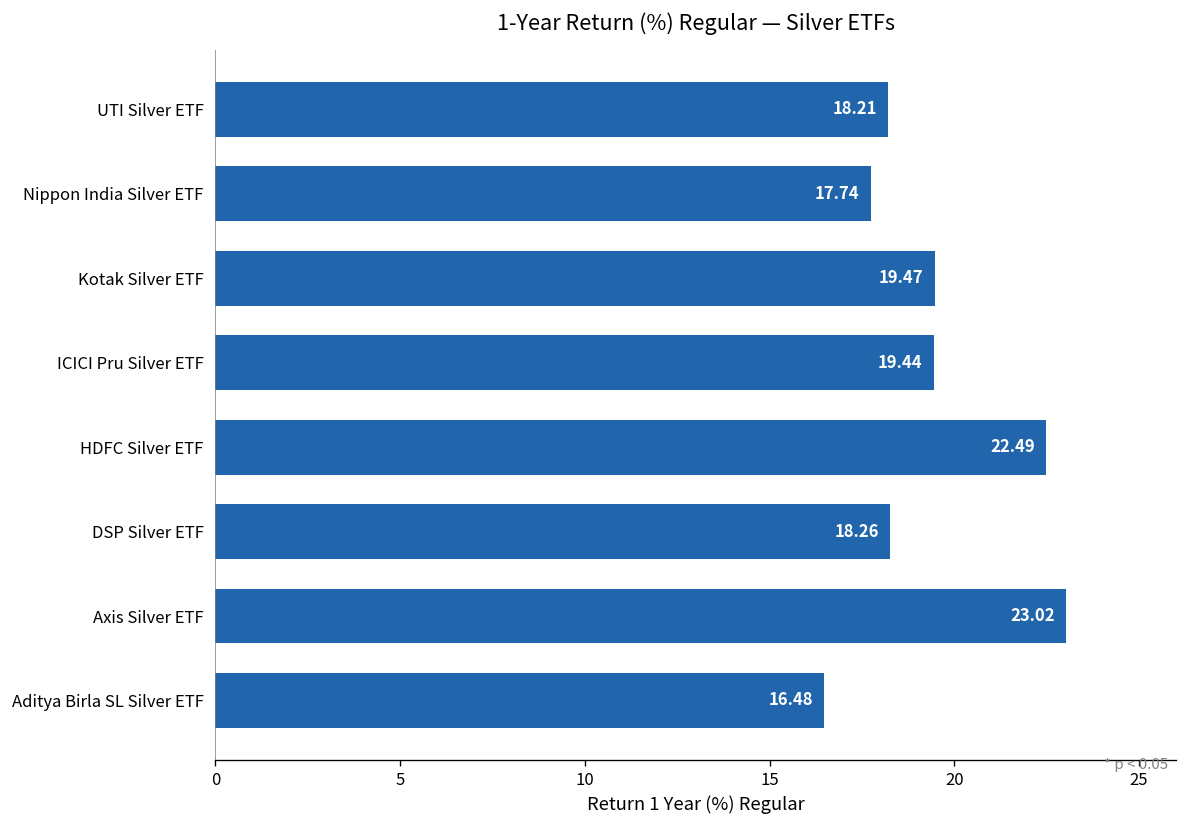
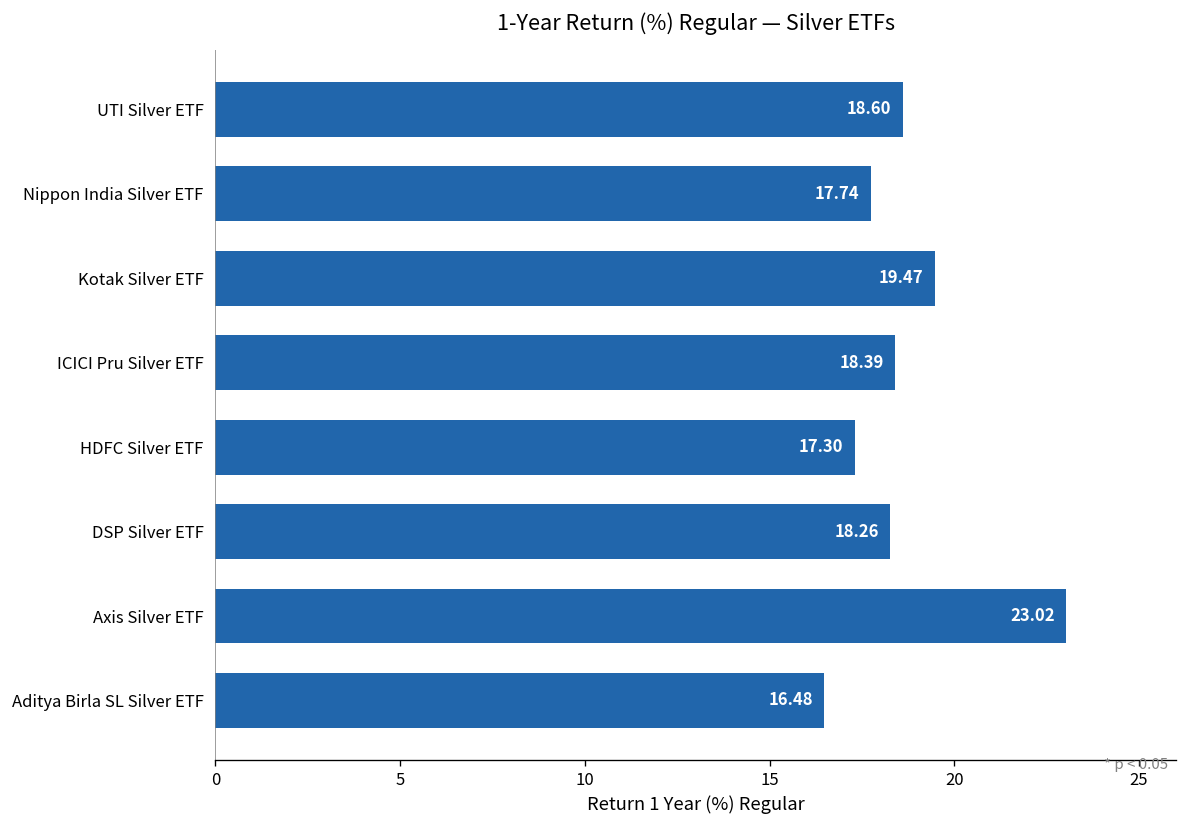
  {
-   "UTI Silver ETF": 18.21,
+   "UTI Silver ETF": 18.60,
    "Nippon India Silver ETF": 17.74,
    "Kotak Silver ETF": 19.47,
-   "ICICI Pru Silver ETF": 19.44,
-   "HDFC Silver ETF": 22.49,
+   "ICICI Pru Silver ETF": 18.39,
+   "HDFC Silver ETF": 17.30,
    "DSP Silver ETF": 18.26,
    "Axis Silver ETF": 23.02,
    "Aditya Birla SL Silver ETF": 16.48
  }
